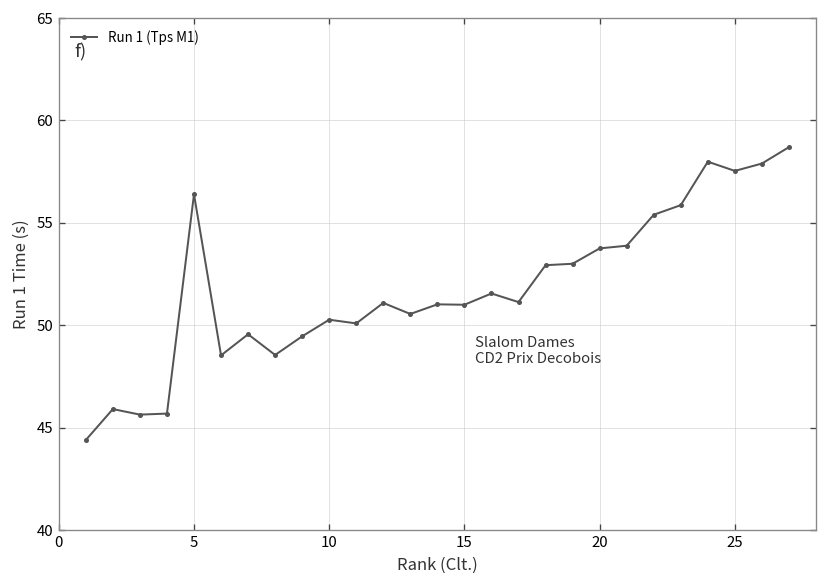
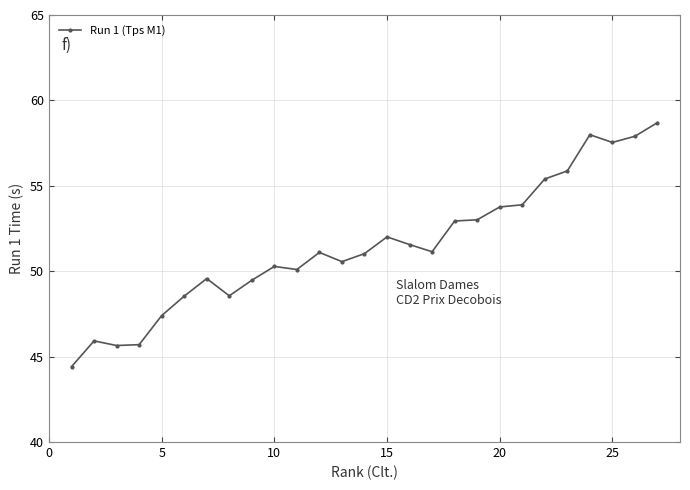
  {
-   "5": 56.4,
+   "5": 47.4,
    "10": 50.3,
-   "15": 51.0,
+   "15": 52.0,
    "20": 53.8,
    "25": 57.5
  }
